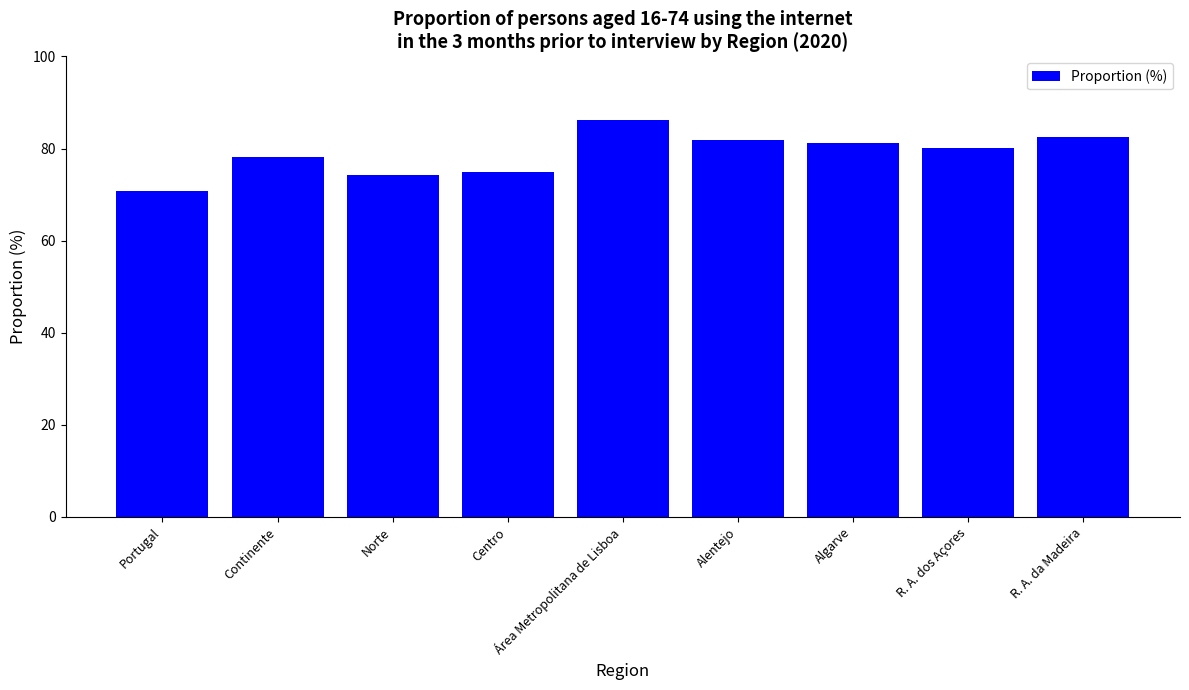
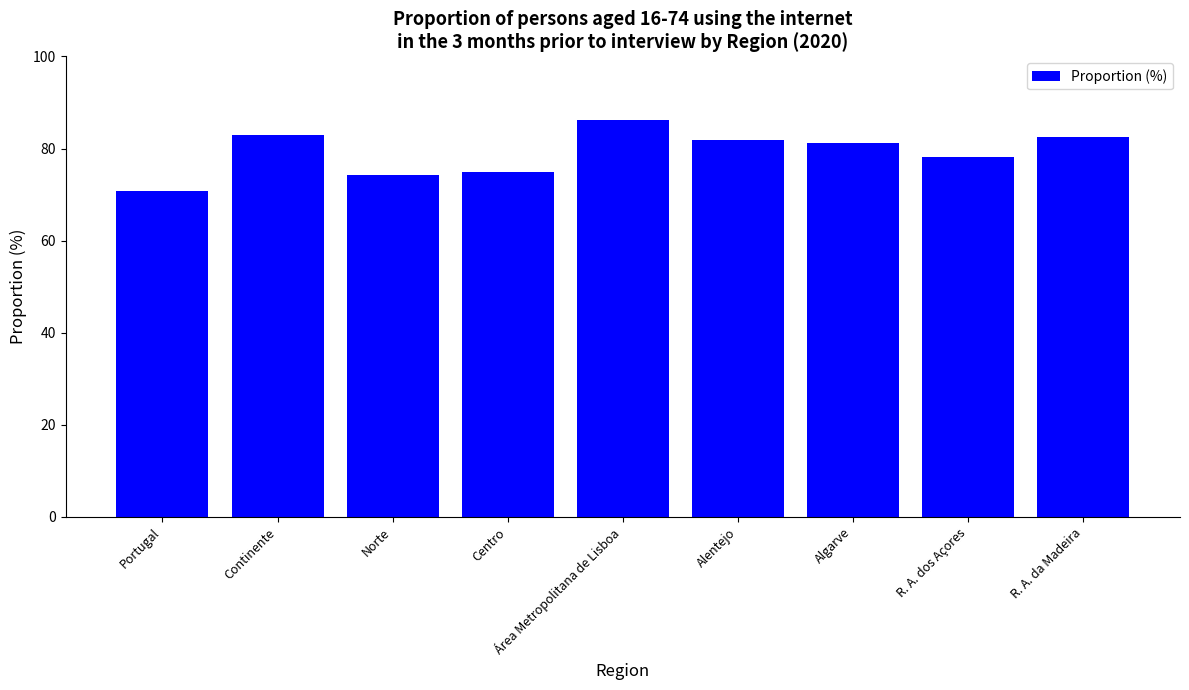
  {
    "Portugal": 71,
-   "Continente": 78,
+   "Continente": 83,
    "Norte": 74,
    "Centro": 75,
    "Área Metropolitana de Lisboa": 86,
    "Alentejo": 82,
    "Algarve": 81,
-   "R. A. dos Açores": 80,
+   "R. A. dos Açores": 78,
    "R. A. da Madeira": 83
  }
